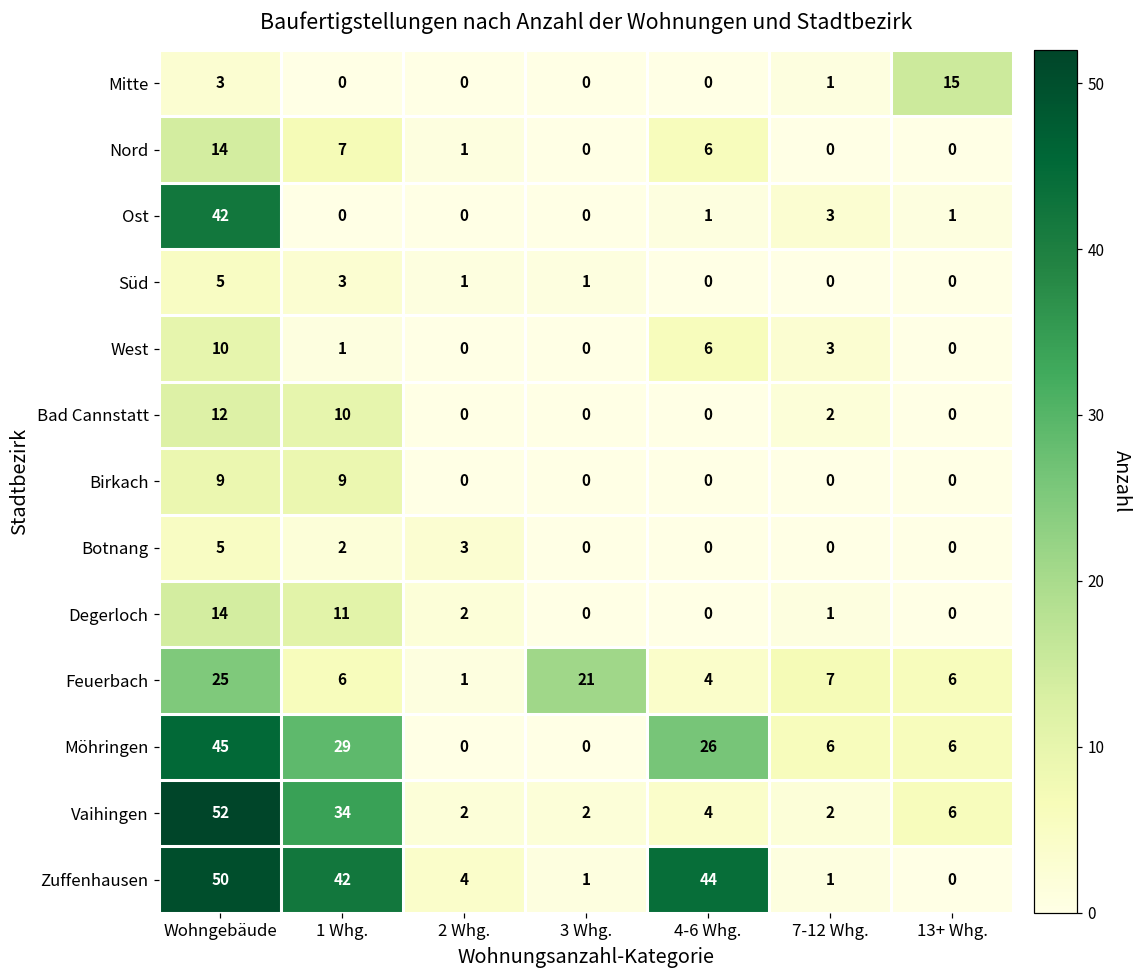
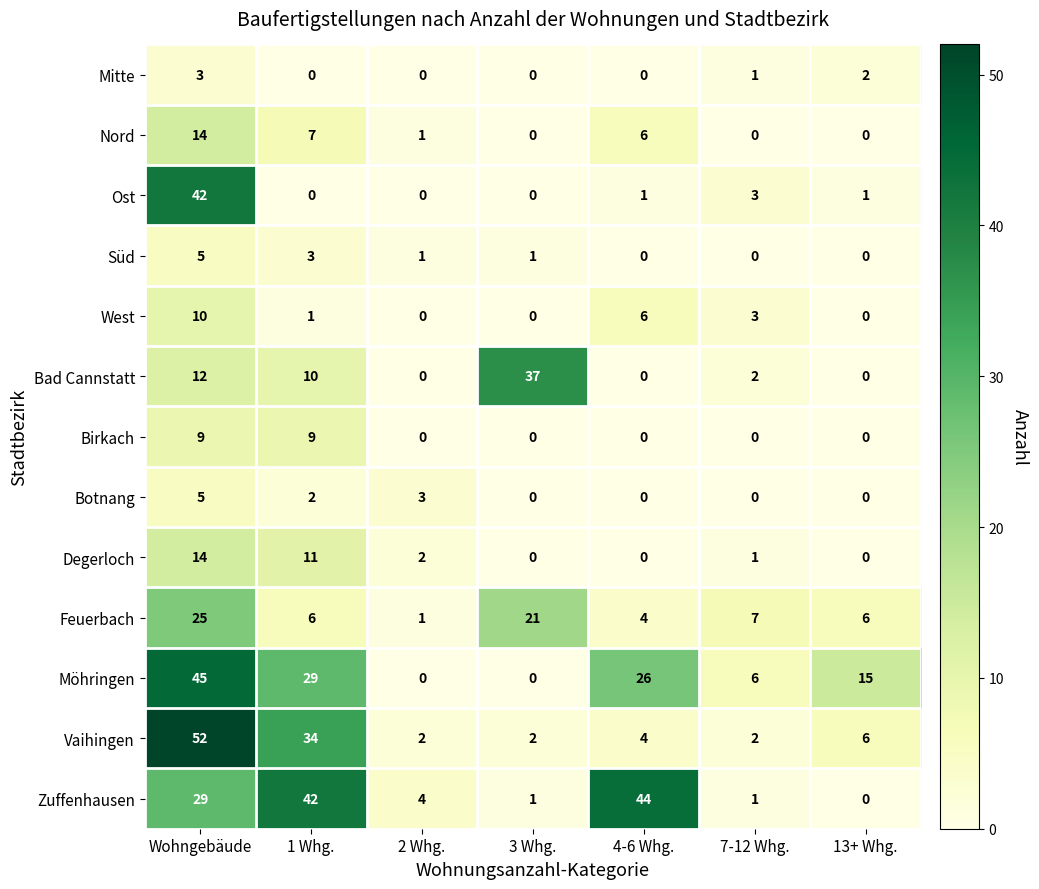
  {
    "Mitte": {
      "Wohngebäude": 3,
      "1 Whg.": 0,
      "2 Whg.": 0,
      "3 Whg.": 0,
      "4-6 Whg.": 0,
      "7-12 Whg.": 1,
-     "13+ Whg.": 15
+     "13+ Whg.": 2
    },
    "Nord": {
      "Wohngebäude": 14,
      "1 Whg.": 7,
      "2 Whg.": 1,
      "3 Whg.": 0,
      "4-6 Whg.": 6,
      "7-12 Whg.": 0,
      "13+ Whg.": 0
    },
    "Ost": {
      "Wohngebäude": 42,
      "1 Whg.": 0,
      "2 Whg.": 0,
      "3 Whg.": 0,
      "4-6 Whg.": 1,
      "7-12 Whg.": 3,
      "13+ Whg.": 1
    },
    "Süd": {
      "Wohngebäude": 5,
      "1 Whg.": 3,
      "2 Whg.": 1,
      "3 Whg.": 1,
      "4-6 Whg.": 0,
      "7-12 Whg.": 0,
      "13+ Whg.": 0
    },
    "West": {
      "Wohngebäude": 10,
      "1 Whg.": 1,
      "2 Whg.": 0,
      "3 Whg.": 0,
      "4-6 Whg.": 6,
      "7-12 Whg.": 3,
      "13+ Whg.": 0
    },
    "Bad Cannstatt": {
      "Wohngebäude": 12,
      "1 Whg.": 10,
      "2 Whg.": 0,
-     "3 Whg.": 0,
+     "3 Whg.": 37,
      "4-6 Whg.": 0,
      "7-12 Whg.": 2,
      "13+ Whg.": 0
    },
    "Birkach": {
      "Wohngebäude": 9,
      "1 Whg.": 9,
      "2 Whg.": 0,
      "3 Whg.": 0,
      "4-6 Whg.": 0,
      "7-12 Whg.": 0,
      "13+ Whg.": 0
    },
    "Botnang": {
      "Wohngebäude": 5,
      "1 Whg.": 2,
      "2 Whg.": 3,
      "3 Whg.": 0,
      "4-6 Whg.": 0,
      "7-12 Whg.": 0,
      "13+ Whg.": 0
    },
    "Degerloch": {
      "Wohngebäude": 14,
      "1 Whg.": 11,
      "2 Whg.": 2,
      "3 Whg.": 0,
      "4-6 Whg.": 0,
      "7-12 Whg.": 1,
      "13+ Whg.": 0
    },
    "Feuerbach": {
      "Wohngebäude": 25,
      "1 Whg.": 6,
      "2 Whg.": 1,
      "3 Whg.": 21,
      "4-6 Whg.": 4,
      "7-12 Whg.": 7,
      "13+ Whg.": 6
    },
    "Möhringen": {
      "Wohngebäude": 45,
      "1 Whg.": 29,
      "2 Whg.": 0,
      "3 Whg.": 0,
      "4-6 Whg.": 26,
      "7-12 Whg.": 6,
-     "13+ Whg.": 6
+     "13+ Whg.": 15
    },
    "Vaihingen": {
      "Wohngebäude": 52,
      "1 Whg.": 34,
      "2 Whg.": 2,
      "3 Whg.": 2,
      "4-6 Whg.": 4,
      "7-12 Whg.": 2,
      "13+ Whg.": 6
    },
    "Zuffenhausen": {
-     "Wohngebäude": 50,
+     "Wohngebäude": 29,
      "1 Whg.": 42,
      "2 Whg.": 4,
      "3 Whg.": 1,
      "4-6 Whg.": 44,
      "7-12 Whg.": 1,
      "13+ Whg.": 0
    }
  }
